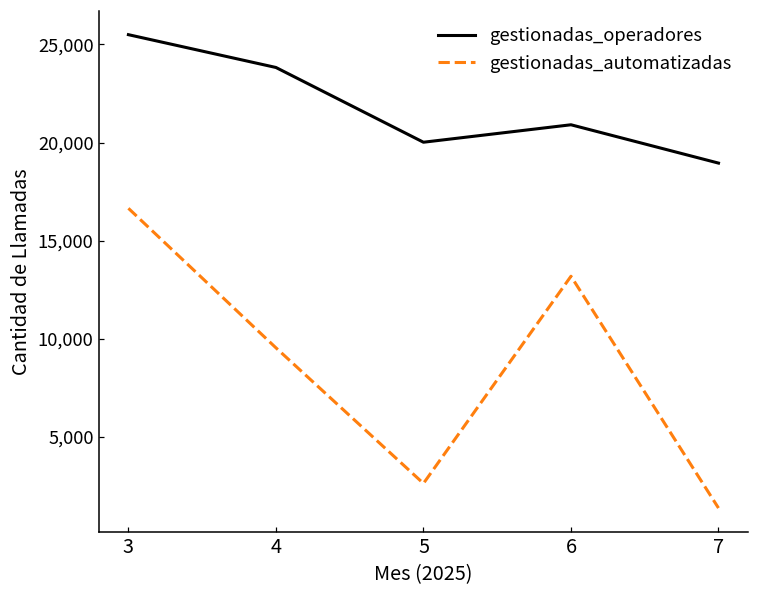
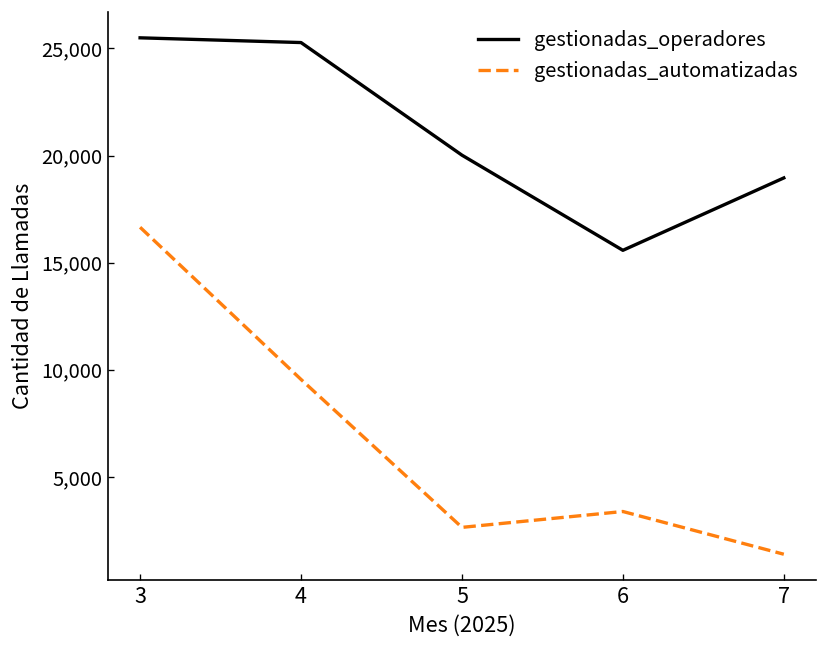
  {
    "gestionadas_operadores": {
      "3": "25,500",
-     "4": "23,800",
+     "4": "25,300",
      "5": "20,000",
-     "6": "20,900",
+     "6": "15,600",
      "7": "19,000"
    },
    "gestionadas_automatizadas": {
      "3": "16,700",
      "4": "9,500",
      "5": "2,600",
-     "6": "13,200",
+     "6": "3,400",
      "7": "1,400"
    }
  }
